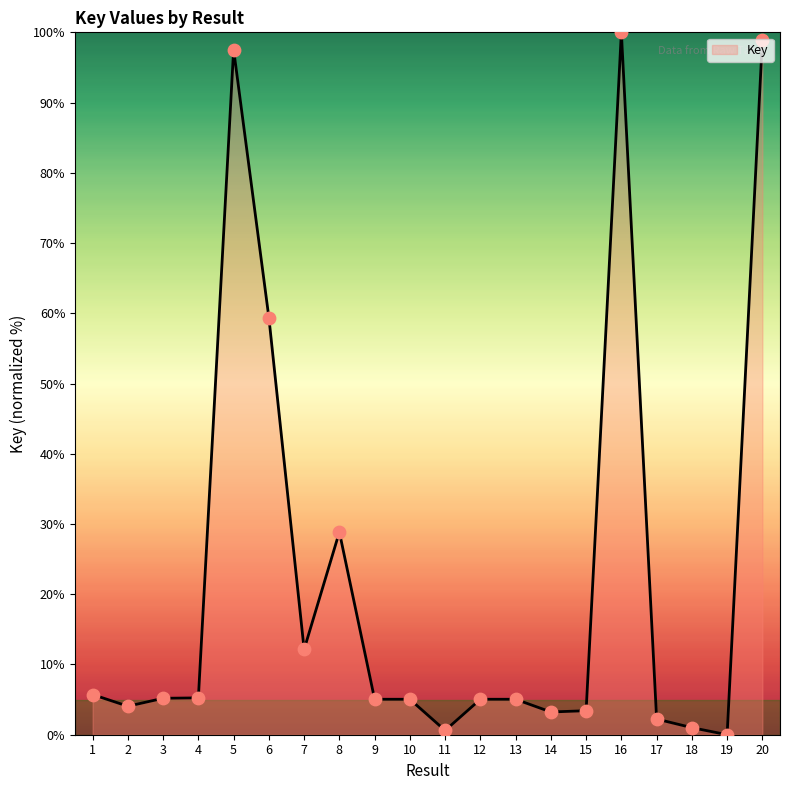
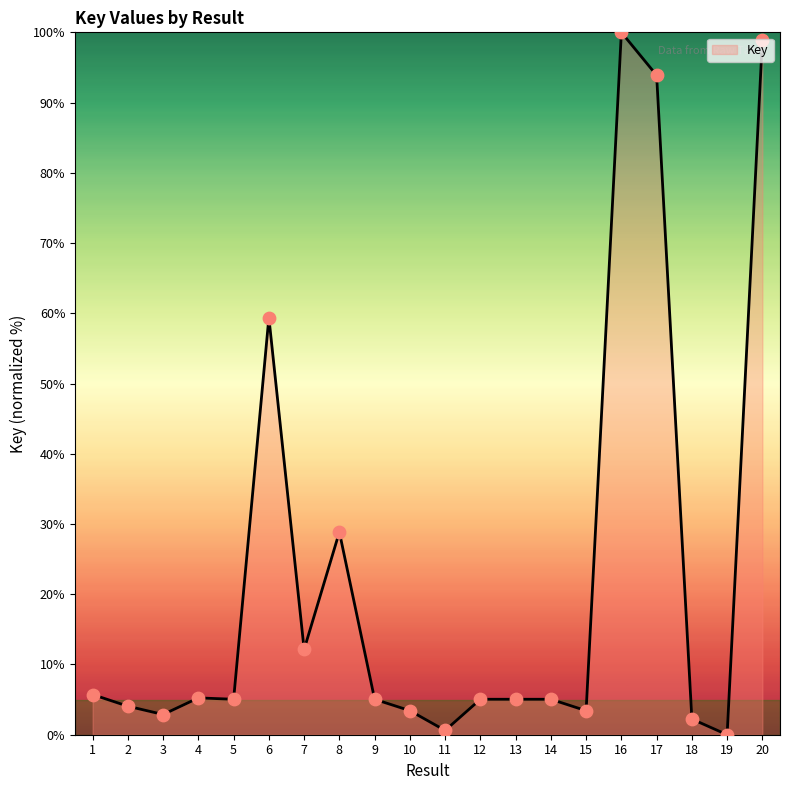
  {
    "1": "6%",
    "2": "4%",
-   "3": "5%",
+   "3": "3%",
    "4": "5%",
-   "5": "98%",
+   "5": "5%",
    "6": "59%",
    "7": "12%",
    "8": "29%",
    "9": "5%",
-   "10": "5%",
+   "10": "3%",
    "11": "1%",
    "12": "5%",
    "13": "5%",
-   "14": "3%",
+   "14": "5%",
    "15": "3%",
    "16": "100%",
-   "17": "2%",
-   "18": "1%",
+   "17": "94%",
+   "18": "2%",
    "19": "0%"
  }
